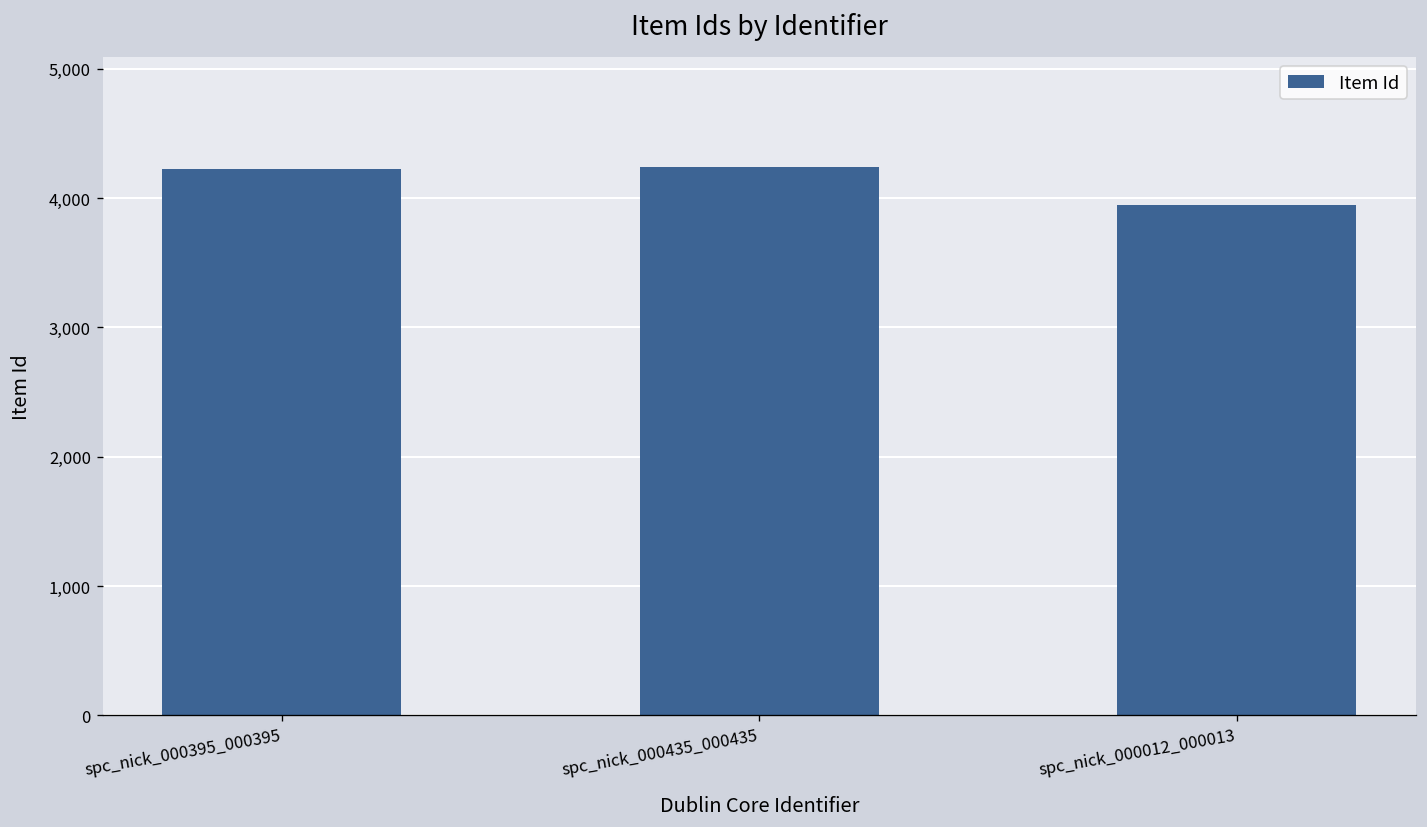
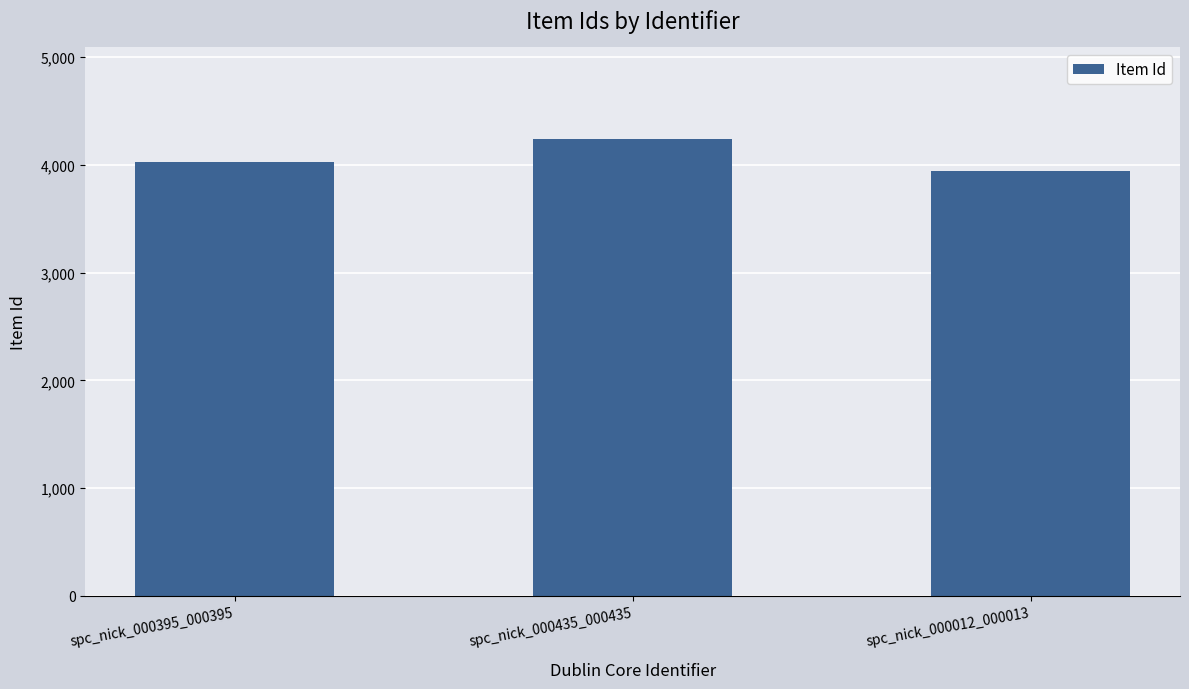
  {
-   "spc_nick_000395_000395": "4,230",
+   "spc_nick_000395_000395": "4,030",
    "spc_nick_000435_000435": "4,240",
    "spc_nick_000012_000013": "3,950"
  }
